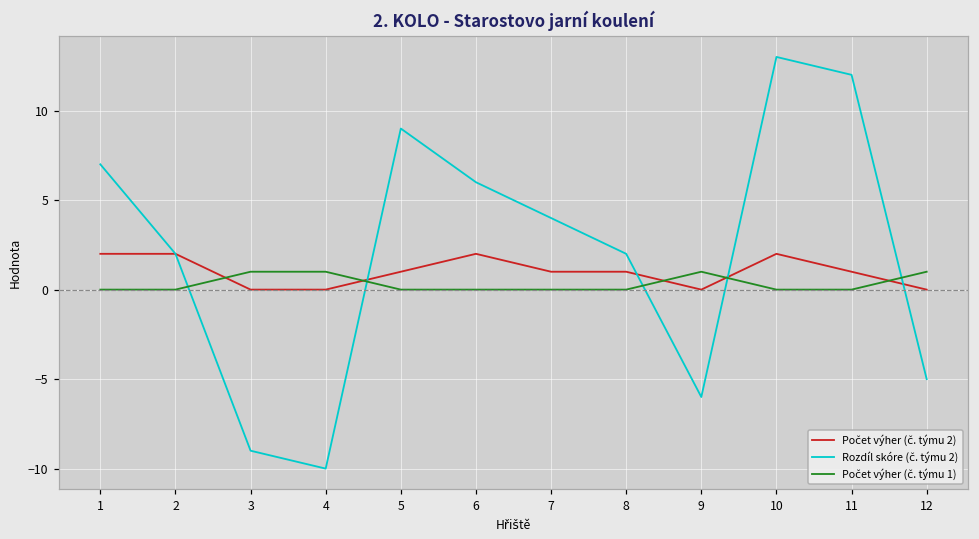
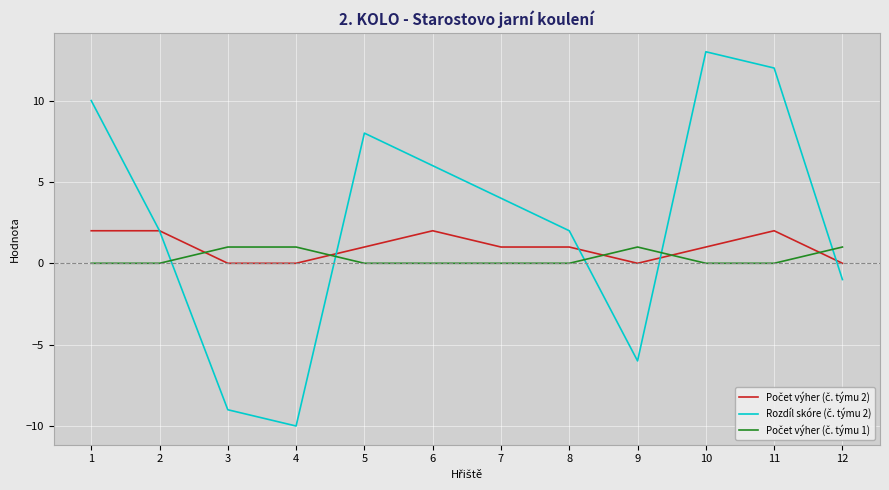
  {
    "Počet výher (č. týmu 2)": {
      "1": 2,
      "3": 0,
      "4": 0,
      "5": 1,
      "6": 2,
      "7": 1,
      "8": 1,
      "9": 0,
-     "10": 2,
-     "11": 1,
+     "10": 1,
+     "11": 2,
      "12": 0
    },
    "Rozdíl skóre (č. týmu 2)": {
-     "1": 7,
+     "1": 10,
      "3": -9,
      "4": -10,
-     "5": 9,
+     "5": 8,
      "6": 6,
      "7": 4,
      "8": 2,
      "9": -6,
      "10": 13,
      "11": 12,
-     "12": -5
+     "12": -1
    },
    "Počet výher (č. týmu 1)": {
      "1": 0,
      "2": 0,
      "3": 1,
      "4": 1,
      "5": 0,
      "6": 0,
      "7": 0,
      "8": 0,
      "9": 1,
      "10": 0,
      "11": 0,
      "12": 1
    }
  }
